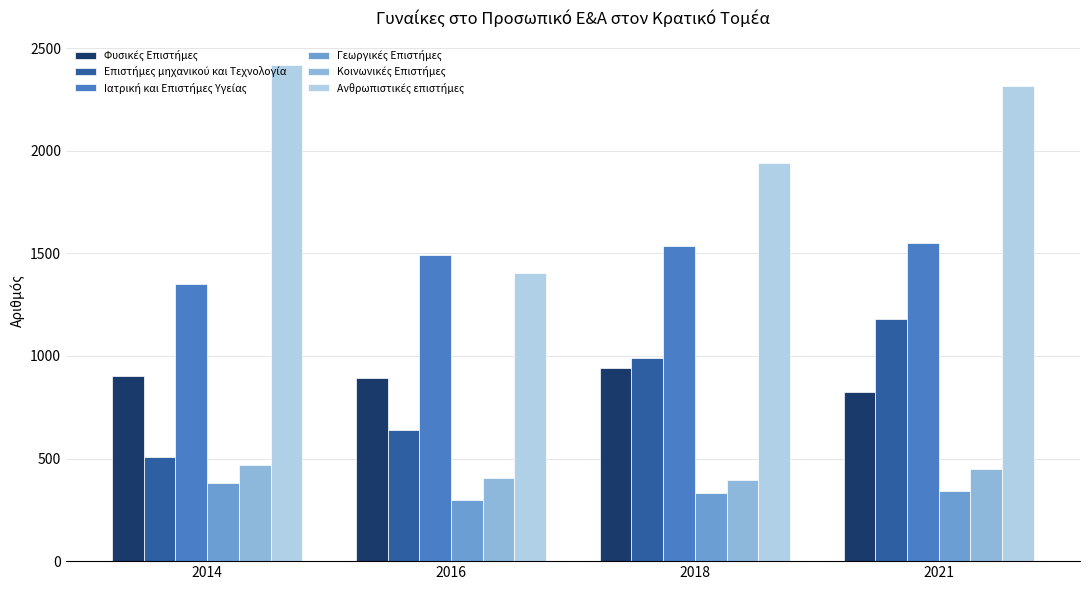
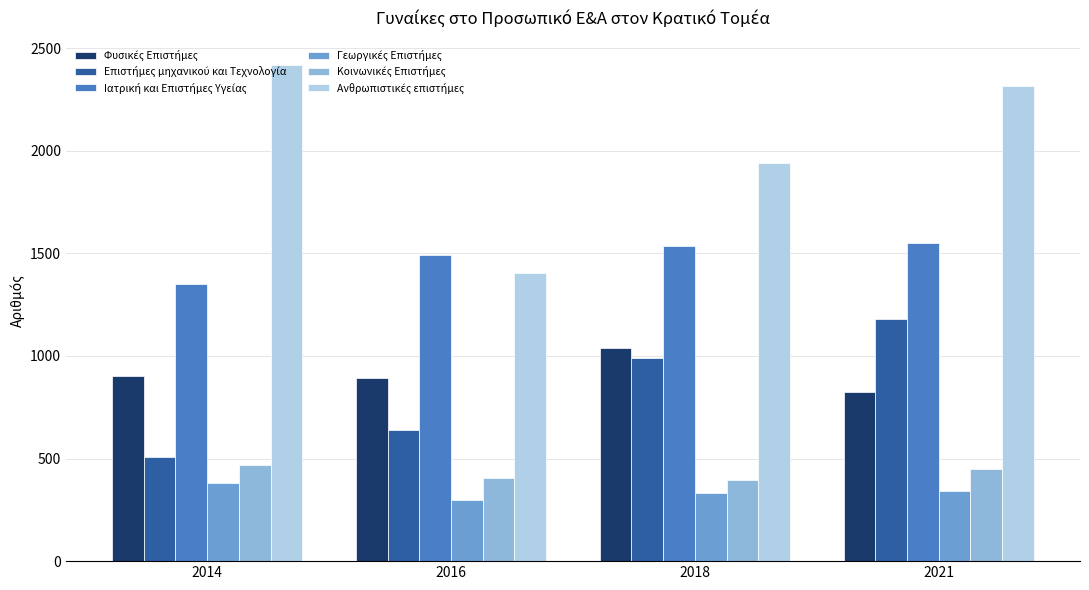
  {
    "Φυσικές Επιστήμες": {
      "2014": 900,
      "2016": 890,
-     "2018": 940,
+     "2018": 1040,
      "2021": 830
    }
  }
